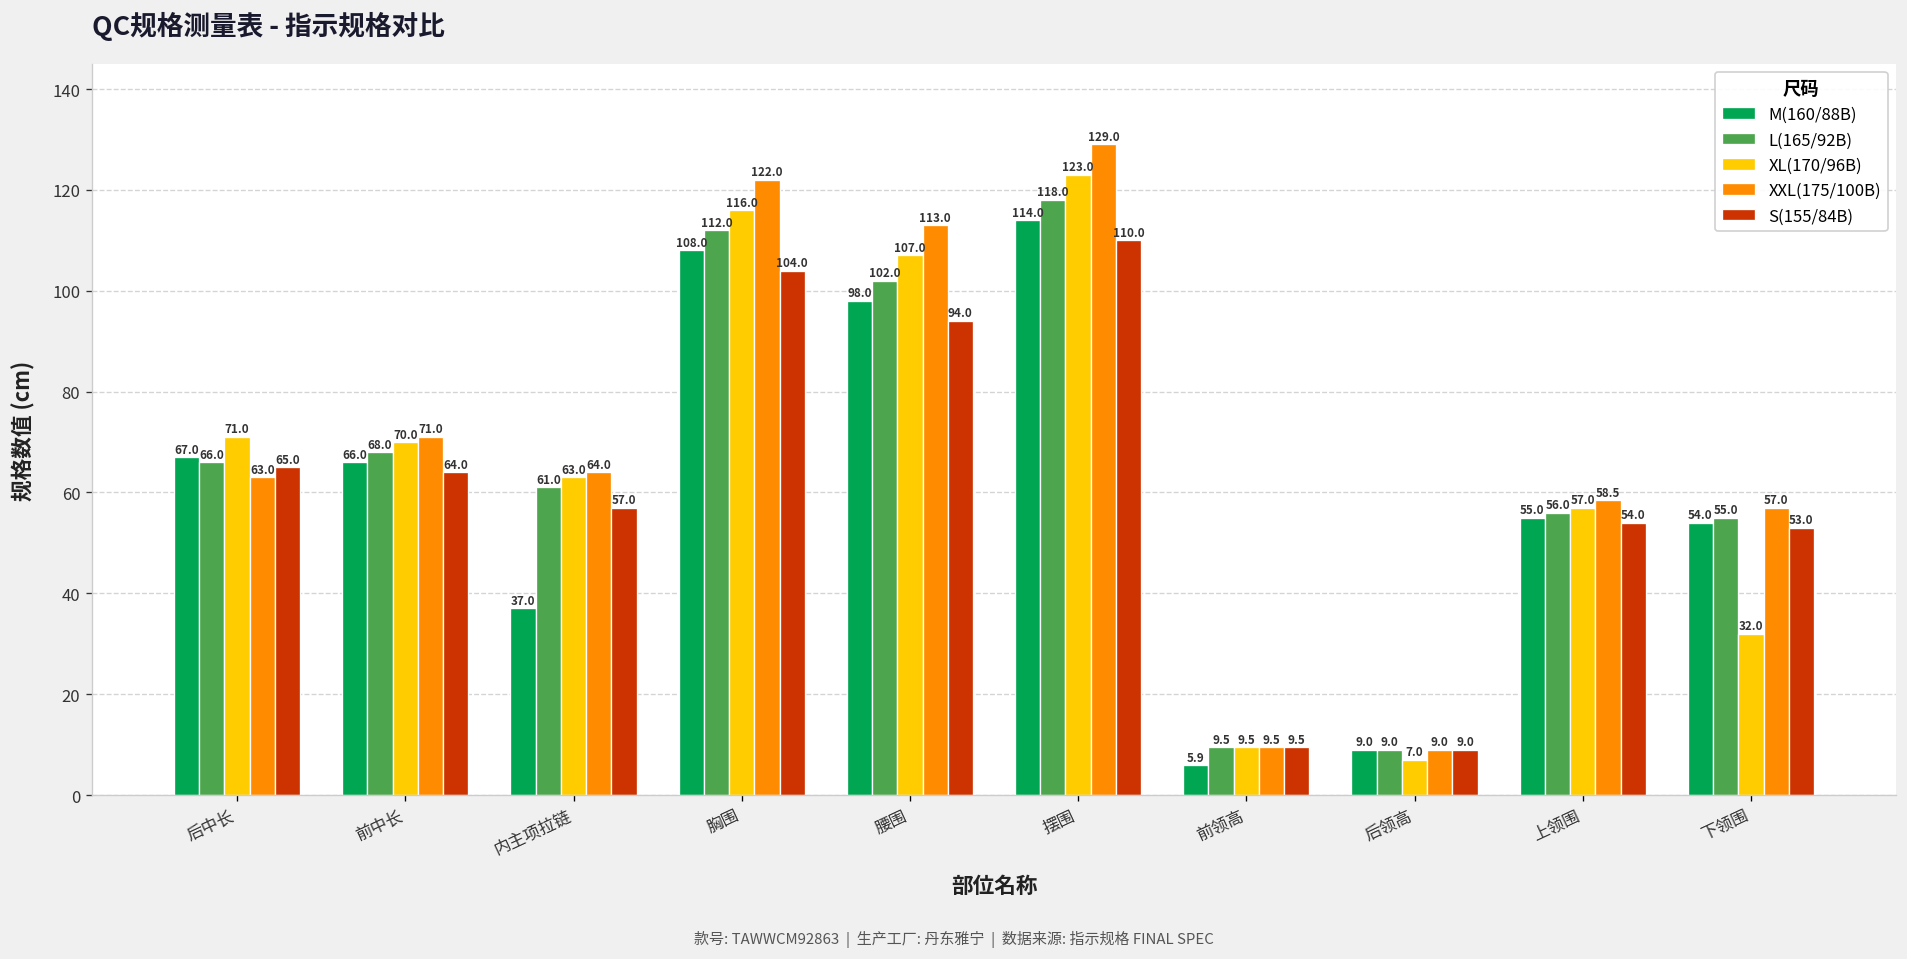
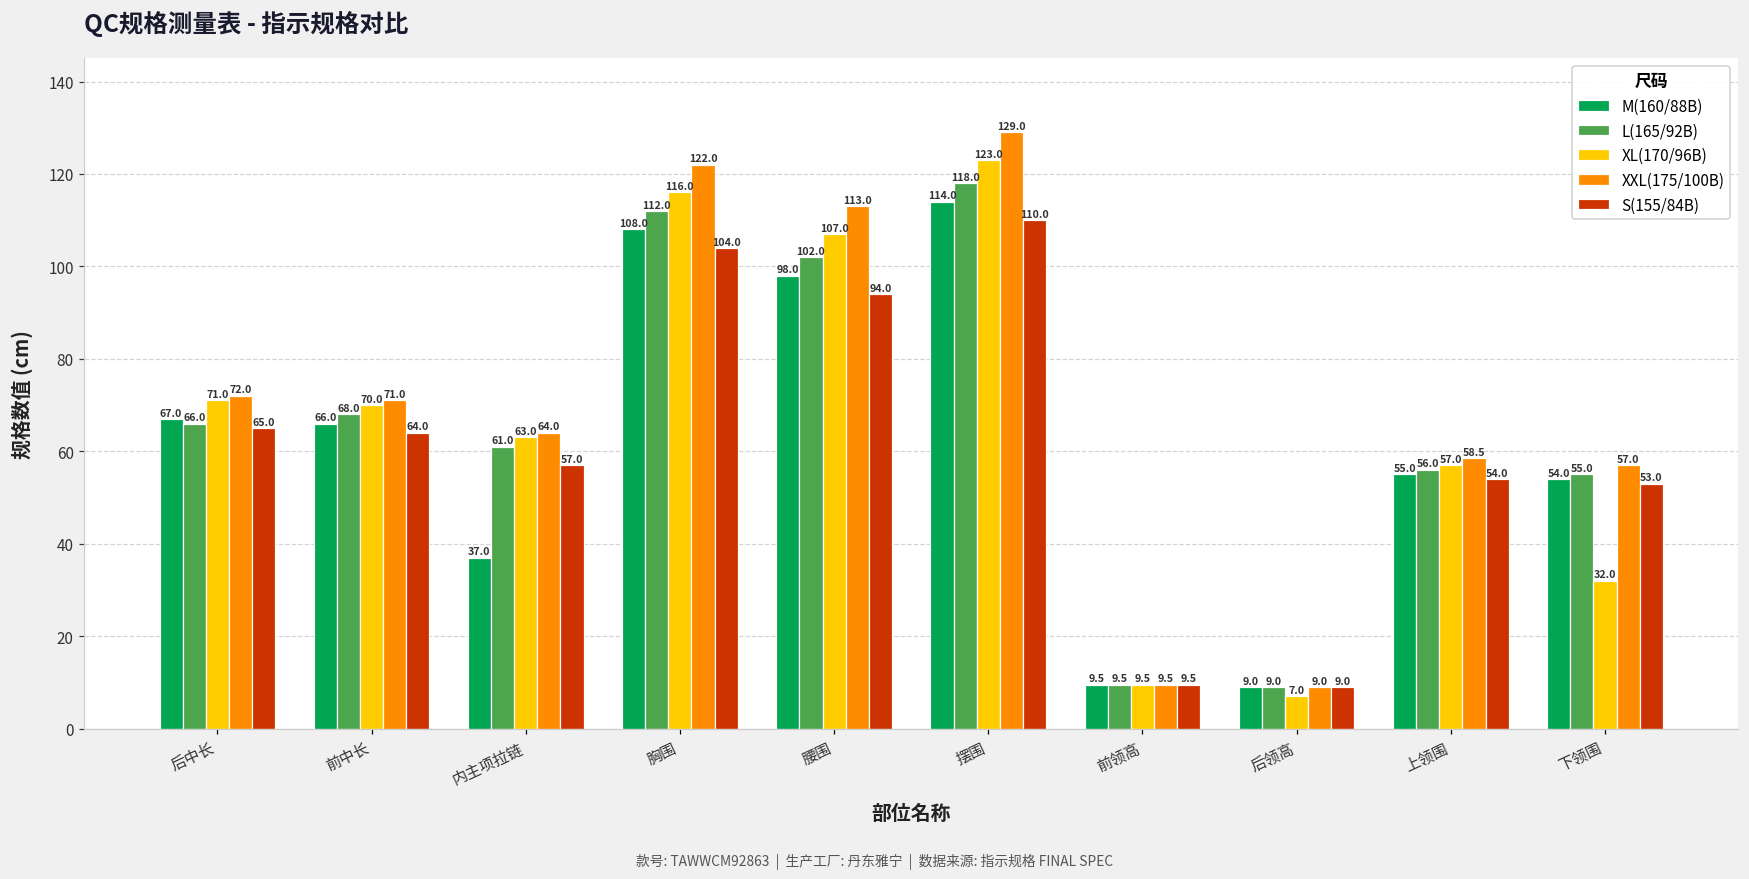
  {
    "M(160/88B)": {
      "后中长": 67.0,
      "前中长": 66.0,
      "内主项拉链": 37.0,
      "胸围": 108.0,
      "腰围": 98.0,
      "摆围": 114.0,
-     "前领高": 5.9,
+     "前领高": 9.5,
      "后领高": 9.0,
      "上领围": 55.0,
      "下领围": 54.0
    },
    "L(165/92B)": {
      "后中长": 66.0,
      "前中长": 68.0,
      "内主项拉链": 61.0,
      "胸围": 112.0,
      "腰围": 102.0,
      "摆围": 118.0,
      "前领高": 9.5,
      "后领高": 9.0,
      "上领围": 56.0,
      "下领围": 55.0
    },
    "XL(170/96B)": {
      "后中长": 71.0,
      "前中长": 70.0,
      "内主项拉链": 63.0,
      "胸围": 116.0,
      "腰围": 107.0,
      "摆围": 123.0,
      "前领高": 9.5,
      "后领高": 7.0,
      "上领围": 57.0,
      "下领围": 32.0
    },
    "XXL(175/100B)": {
-     "后中长": 63.0,
+     "后中长": 72.0,
      "前中长": 71.0,
      "内主项拉链": 64.0,
      "胸围": 122.0,
      "腰围": 113.0,
      "摆围": 129.0,
      "前领高": 9.5,
      "后领高": 9.0,
      "上领围": 58.5,
      "下领围": 57.0
    },
    "S(155/84B)": {
      "后中长": 65.0,
      "前中长": 64.0,
      "内主项拉链": 57.0,
      "胸围": 104.0,
      "腰围": 94.0,
      "摆围": 110.0,
      "前领高": 9.5,
      "后领高": 9.0,
      "上领围": 54.0,
      "下领围": 53.0
    }
  }
